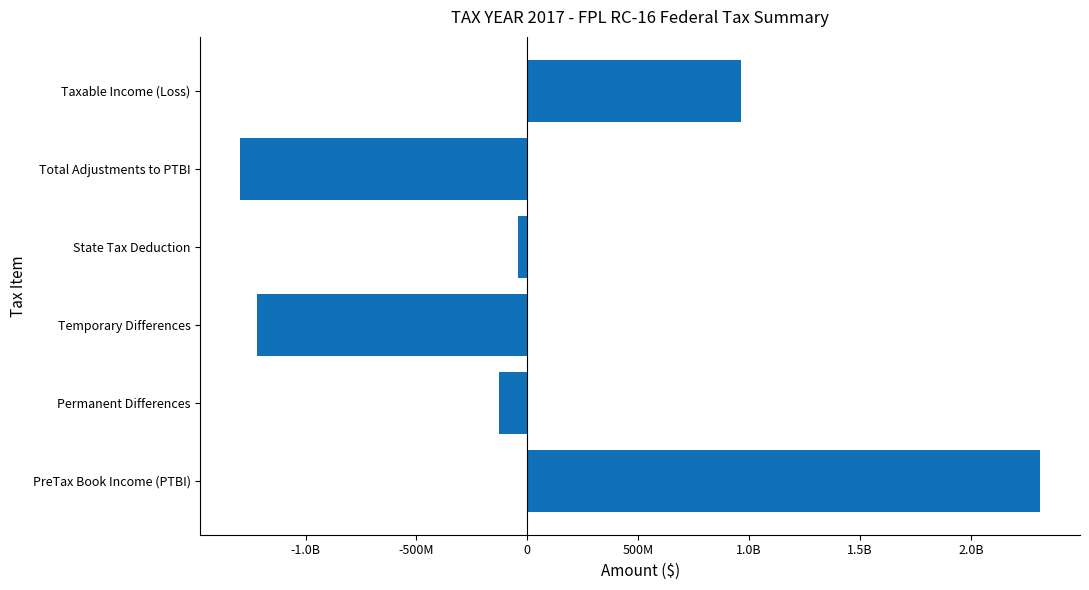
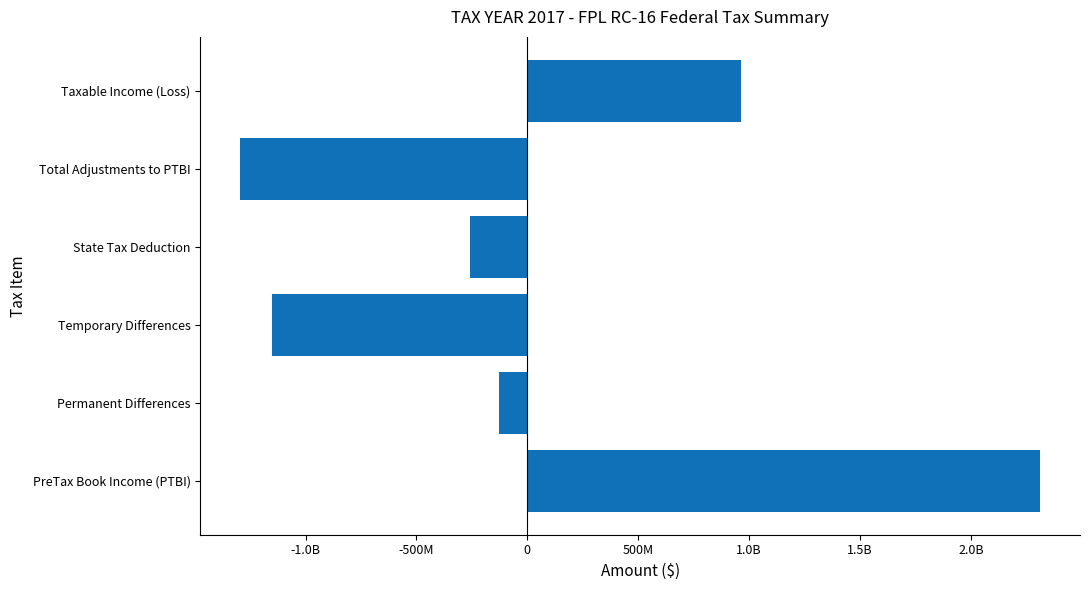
  {
    "Taxable Income (Loss)": 960000000,
    "Total Adjustments to PTBI": -1290000000,
-   "State Tax Deduction": -40000000,
-   "Temporary Differences": -1220000000,
+   "State Tax Deduction": -260000000,
+   "Temporary Differences": -1150000000,
    "Permanent Differences": -130000000,
    "PreTax Book Income (PTBI)": 2310000000
  }
